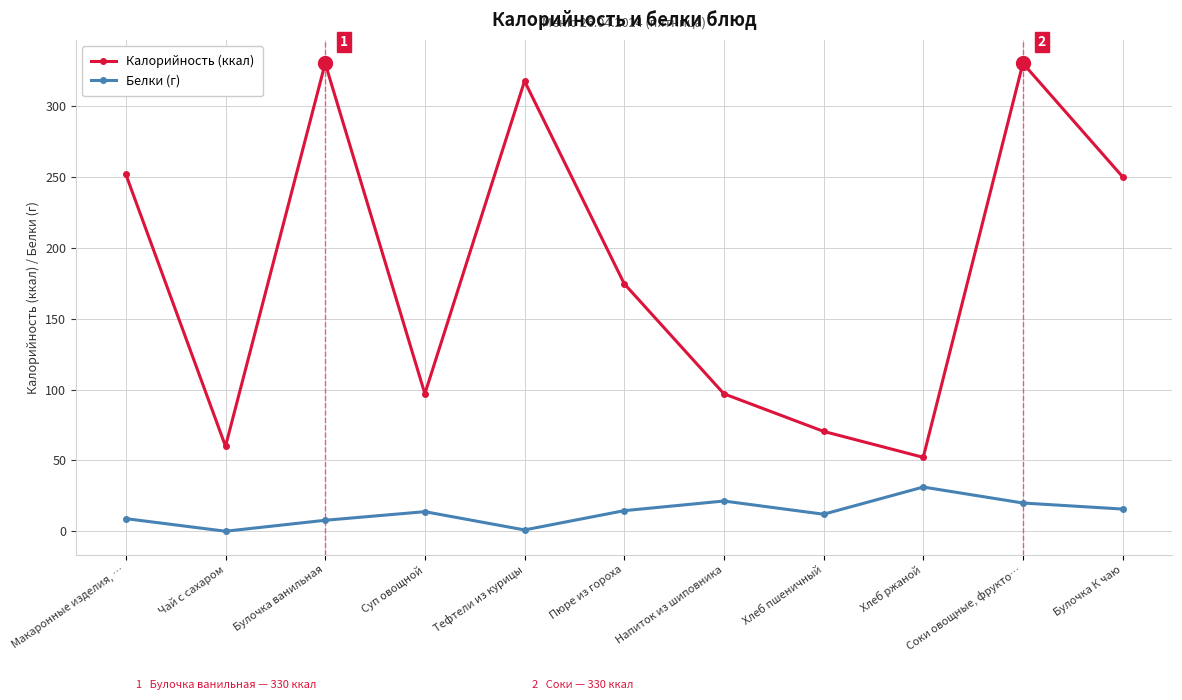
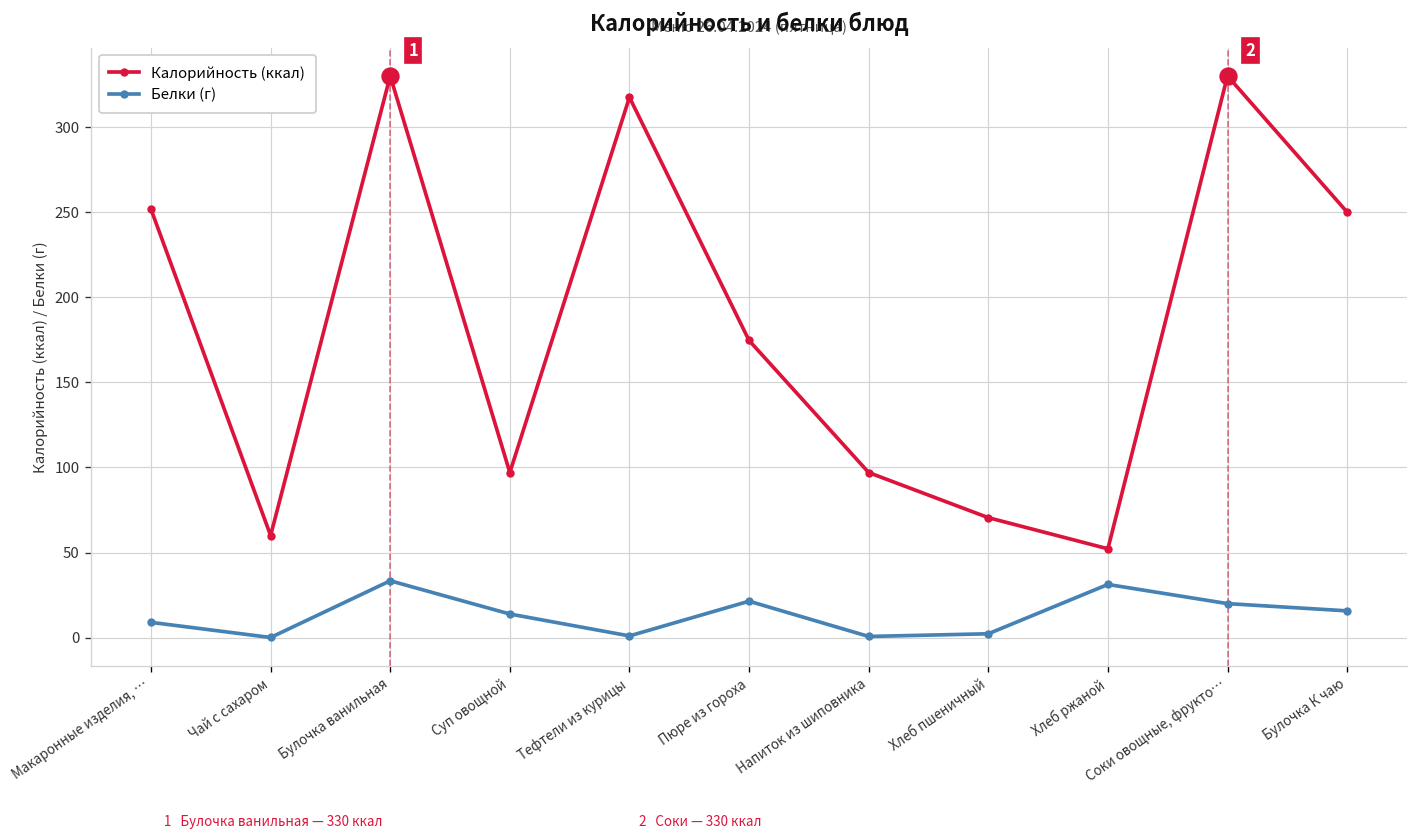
  {
    "Белки (г)": {
      "Макаронные изделия, …": 9,
      "Чай с сахаром": 0,
-     "Булочка ванильная": 8,
+     "Булочка ванильная": 33,
      "Суп овощной": 14,
      "Тефтели из курицы": 1,
-     "Пюре из гороха": 15,
-     "Напиток из шиповника": 21,
-     "Хлеб пшеничный": 12,
+     "Пюре из гороха": 21,
+     "Напиток из шиповника": 1,
+     "Хлеб пшеничный": 2,
      "Хлеб ржаной": 31,
      "Соки овощные, фрукто…": 20,
      "Булочка К чаю": 16
    }
  }
